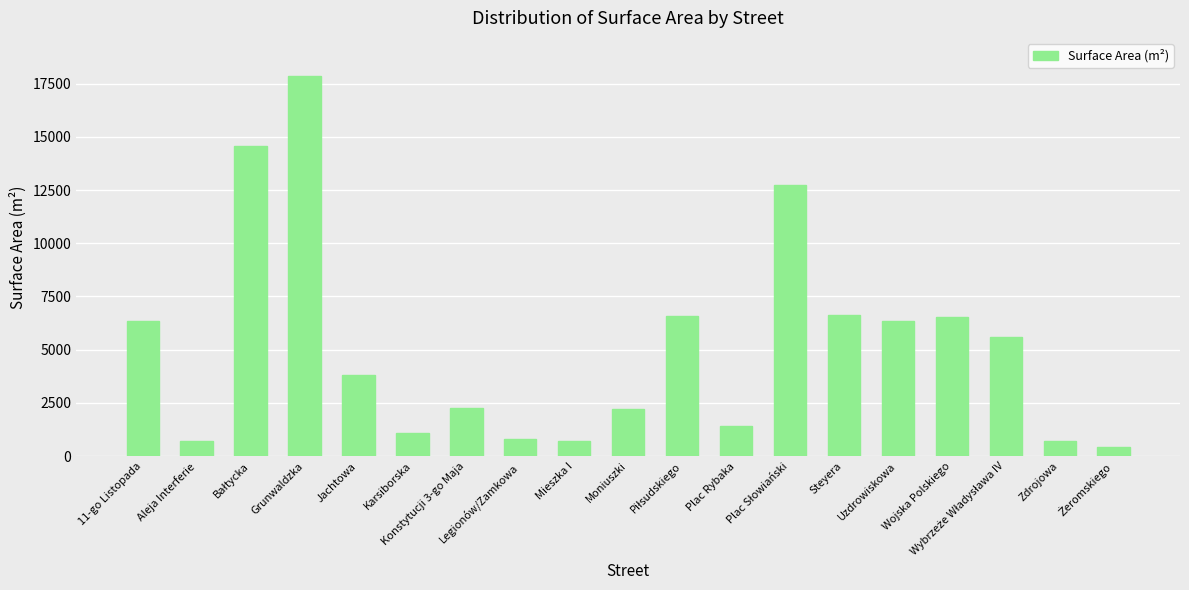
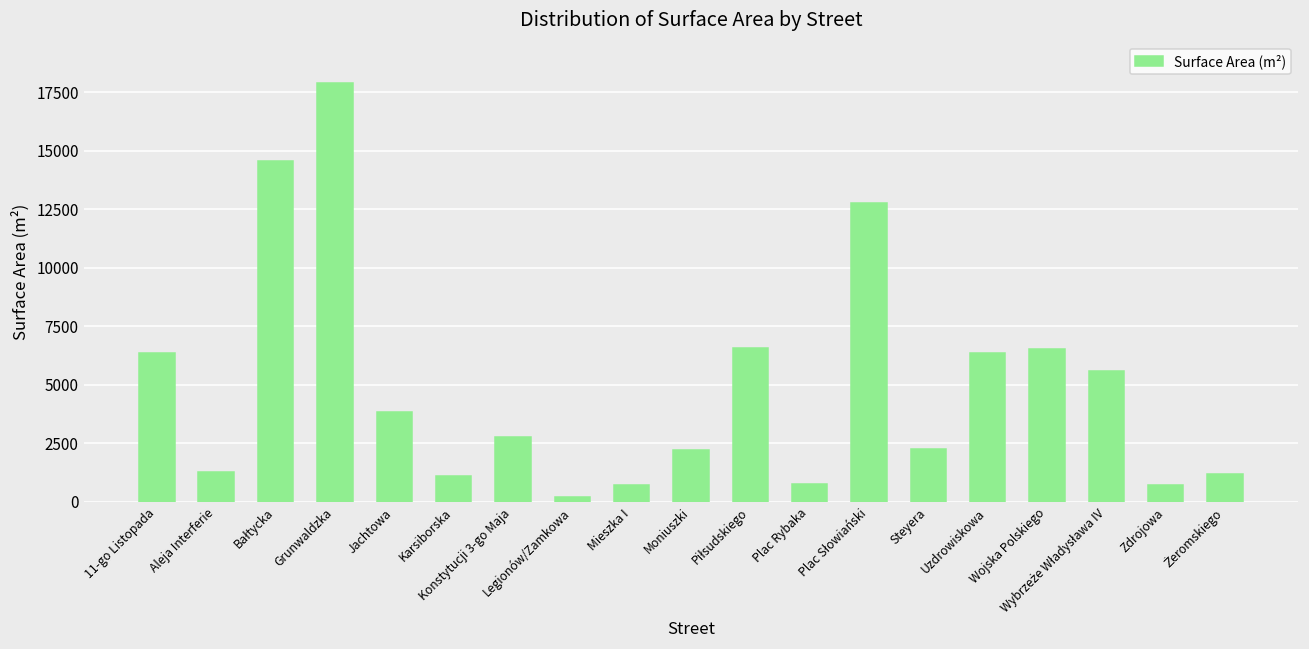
  {
    "11-go Listopada": 6400,
-   "Aleja Interferie": 700,
+   "Aleja Interferie": 1300,
    "Bałtycka": 14600,
    "Grunwaldzka": 17900,
    "Jachtowa": 3800,
    "Karsiborska": 1100,
-   "Konstytucji 3-go Maja": 2200,
-   "Legionów/Zamkowa": 800,
+   "Konstytucji 3-go Maja": 2700,
+   "Legionów/Zamkowa": 200,
    "Mieszka I": 700,
    "Moniuszki": 2200,
    "Piłsudskiego": 6600,
-   "Plac Rybaka": 1400,
+   "Plac Rybaka": 800,
    "Plac Słowiański": 12800,
-   "Steyera": 6600,
+   "Steyera": 2200,
    "Uzdrowiskowa": 6300,
    "Wojska Polskiego": 6500,
    "Wybrzeże Władysława IV": 5600,
    "Zdrojowa": 700,
-   "Żeromskiego": 400
+   "Żeromskiego": 1200
  }
